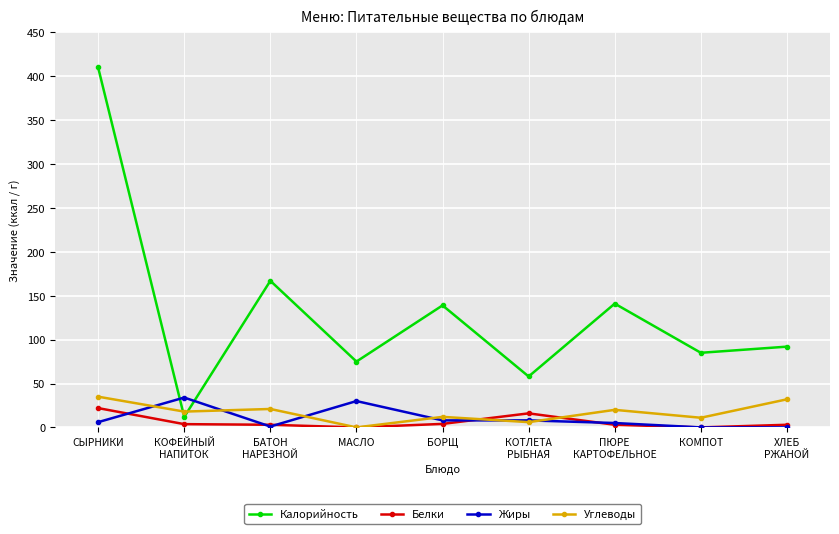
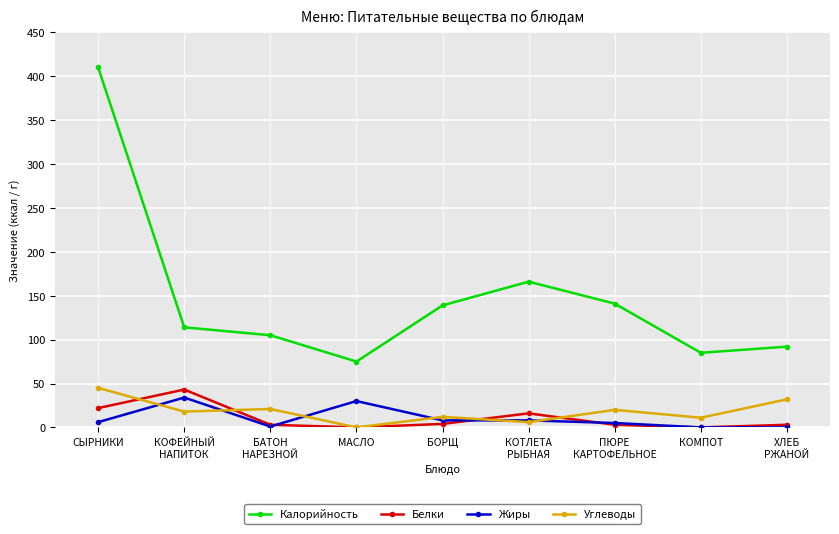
  {
    "Калорийность": {
      "СЫРНИКИ": 410,
-     "КОФЕЙНЫЙ НАПИТОК": 10,
-     "БАТОН НАРЕЗНОЙ": 170,
+     "КОФЕЙНЫЙ НАПИТОК": 110,
+     "БАТОН НАРЕЗНОЙ": 110,
      "МАСЛО": 80,
      "БОРЩ": 140,
-     "КОТЛЕТА РЫБНАЯ": 60,
+     "КОТЛЕТА РЫБНАЯ": 170,
      "ПЮРЕ КАРТОФЕЛЬНОЕ": 140,
      "КОМПОТ": 90,
      "ХЛЕБ РЖАНОЙ": 90
    },
    "Белки": {
      "СЫРНИКИ": 20,
-     "КОФЕЙНЫЙ НАПИТОК": 0,
+     "КОФЕЙНЫЙ НАПИТОК": 40,
      "БОРЩ": 0,
      "КОТЛЕТА РЫБНАЯ": 20,
      "ХЛЕБ РЖАНОЙ": 0
    },
    "Жиры": {
      "СЫРНИКИ": 10,
      "КОФЕЙНЫЙ НАПИТОК": 30,
      "МАСЛО": 30,
      "БОРЩ": 10,
      "ХЛЕБ РЖАНОЙ": 0
    },
    "Углеводы": {
-     "СЫРНИКИ": 40,
+     "СЫРНИКИ": 50,
      "КОФЕЙНЫЙ НАПИТОК": 20,
      "БАТОН НАРЕЗНОЙ": 20,
      "БОРЩ": 10,
      "ПЮРЕ КАРТОФЕЛЬНОЕ": 20,
      "КОМПОТ": 10,
      "ХЛЕБ РЖАНОЙ": 30
    }
  }
